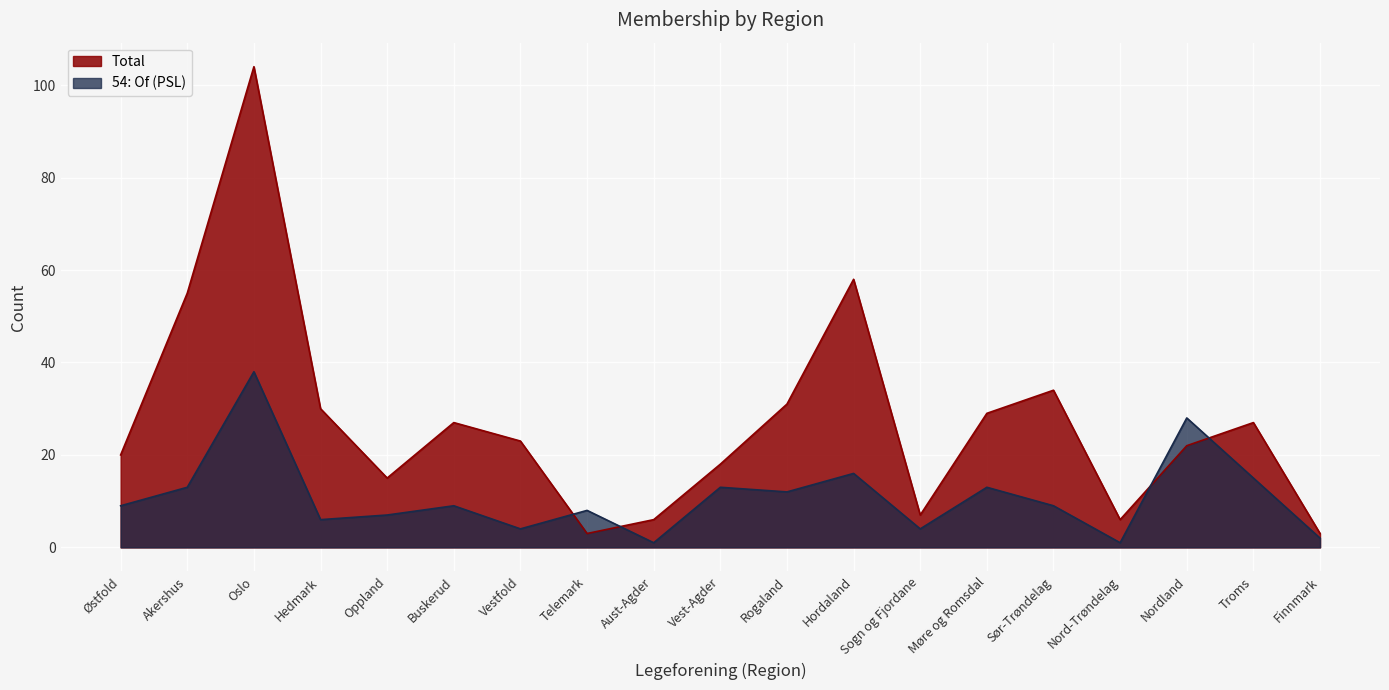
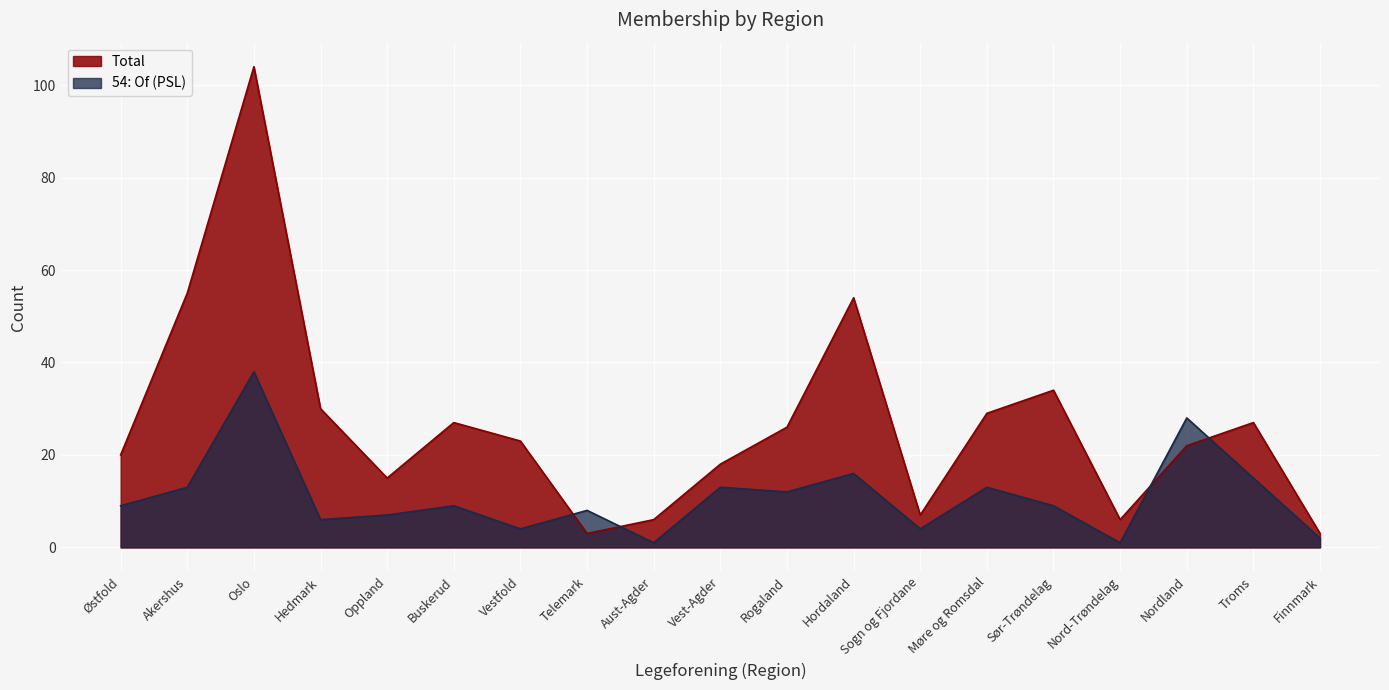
  {
    "Total": {
      "Østfold": 20,
      "Akershus": 55,
      "Oslo": 104,
      "Hedmark": 30,
      "Oppland": 15,
      "Buskerud": 27,
      "Vestfold": 23,
      "Telemark": 3,
      "Aust-Agder": 6,
      "Vest-Agder": 18,
-     "Rogaland": 31,
-     "Hordaland": 58,
+     "Rogaland": 26,
+     "Hordaland": 54,
      "Sogn og Fjordane": 7,
      "Møre og Romsdal": 29,
      "Sør-Trøndelag": 34,
      "Nord-Trøndelag": 6,
      "Nordland": 22,
      "Troms": 27,
      "Finnmark": 3
    },
    "54: Of (PSL)": {
      "Østfold": 9,
      "Akershus": 13,
      "Oslo": 38,
      "Hedmark": 6,
      "Oppland": 7,
      "Buskerud": 9,
      "Vestfold": 4,
      "Telemark": 8,
      "Aust-Agder": 1,
      "Vest-Agder": 13,
      "Rogaland": 12,
      "Hordaland": 16,
      "Sogn og Fjordane": 4,
      "Møre og Romsdal": 13,
      "Sør-Trøndelag": 9,
      "Nord-Trøndelag": 1,
      "Nordland": 28,
      "Troms": 15,
      "Finnmark": 2
    }
  }
